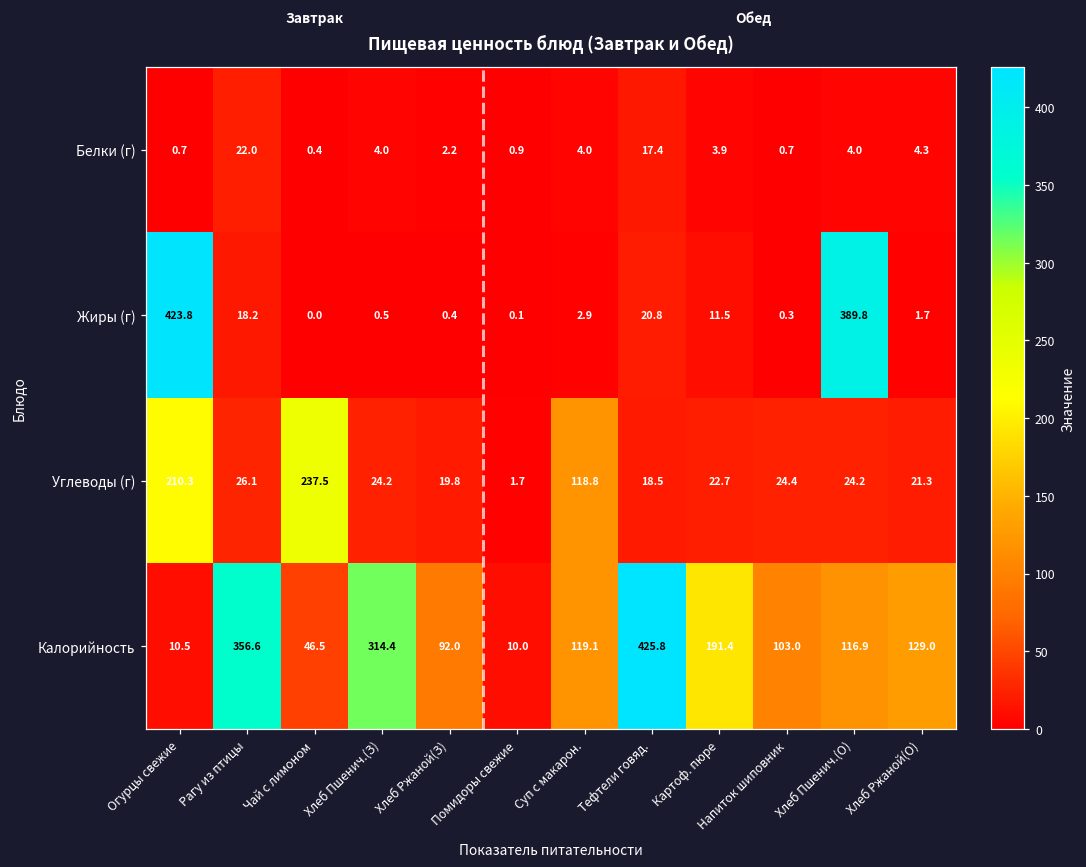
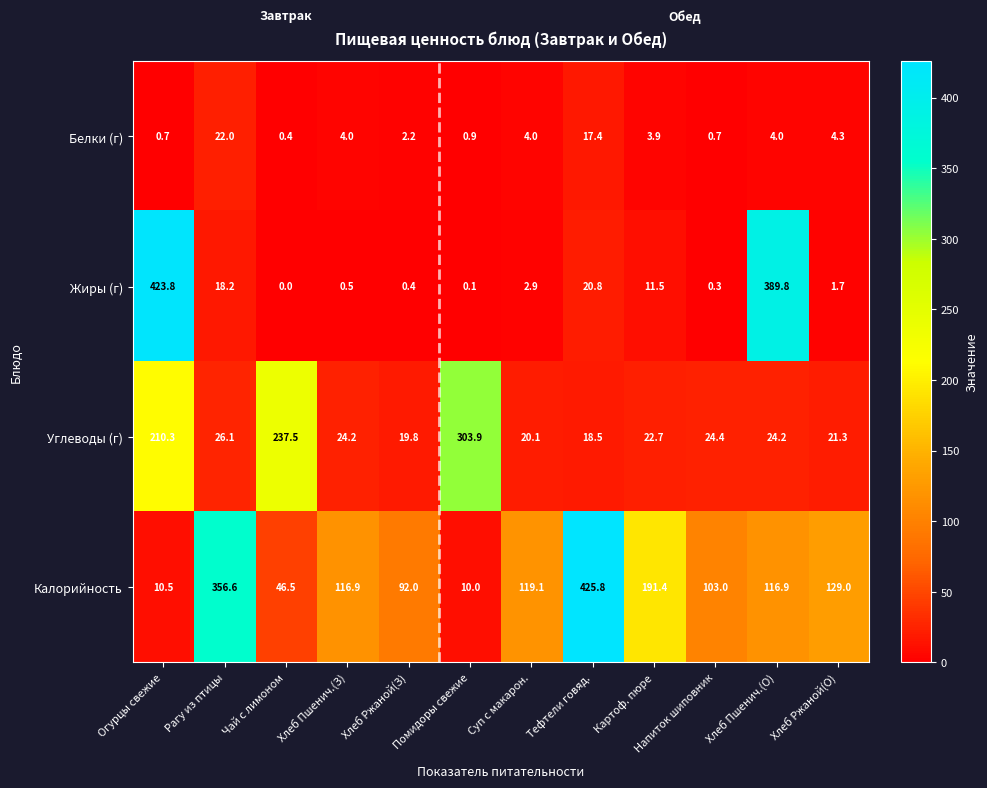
  {
    "Белки (г)": {
      "Огурцы свежие": 0.7,
      "Рагу из птицы": 22.0,
      "Чай с лимоном": 0.4,
      "Хлеб Пшенич.(З)": 4.0,
      "Хлеб Ржаной(З)": 2.2,
      "Помидоры свежие": 0.9,
      "Суп с макарон.": 4.0,
      "Тефтели говяд.": 17.4,
      "Картоф. пюре": 3.9,
      "Напиток шиповник": 0.7,
      "Хлеб Пшенич.(О)": 4.0,
      "Хлеб Ржаной(О)": 4.3
    },
    "Жиры (г)": {
      "Огурцы свежие": 423.8,
      "Рагу из птицы": 18.2,
      "Чай с лимоном": 0.0,
      "Хлеб Пшенич.(З)": 0.5,
      "Хлеб Ржаной(З)": 0.4,
      "Помидоры свежие": 0.1,
      "Суп с макарон.": 2.9,
      "Тефтели говяд.": 20.8,
      "Картоф. пюре": 11.5,
      "Напиток шиповник": 0.3,
      "Хлеб Пшенич.(О)": 389.8,
      "Хлеб Ржаной(О)": 1.7
    },
    "Углеводы (г)": {
      "Огурцы свежие": 210.3,
      "Рагу из птицы": 26.1,
      "Чай с лимоном": 237.5,
      "Хлеб Пшенич.(З)": 24.2,
      "Хлеб Ржаной(З)": 19.8,
-     "Помидоры свежие": 1.7,
-     "Суп с макарон.": 118.8,
+     "Помидоры свежие": 303.9,
+     "Суп с макарон.": 20.1,
      "Тефтели говяд.": 18.5,
      "Картоф. пюре": 22.7,
      "Напиток шиповник": 24.4,
      "Хлеб Пшенич.(О)": 24.2,
      "Хлеб Ржаной(О)": 21.3
    },
    "Калорийность": {
      "Огурцы свежие": 10.5,
      "Рагу из птицы": 356.6,
      "Чай с лимоном": 46.5,
-     "Хлеб Пшенич.(З)": 314.4,
+     "Хлеб Пшенич.(З)": 116.9,
      "Хлеб Ржаной(З)": 92.0,
      "Помидоры свежие": 10.0,
      "Суп с макарон.": 119.1,
      "Тефтели говяд.": 425.8,
      "Картоф. пюре": 191.4,
      "Напиток шиповник": 103.0,
      "Хлеб Пшенич.(О)": 116.9,
      "Хлеб Ржаной(О)": 129.0
    }
  }
